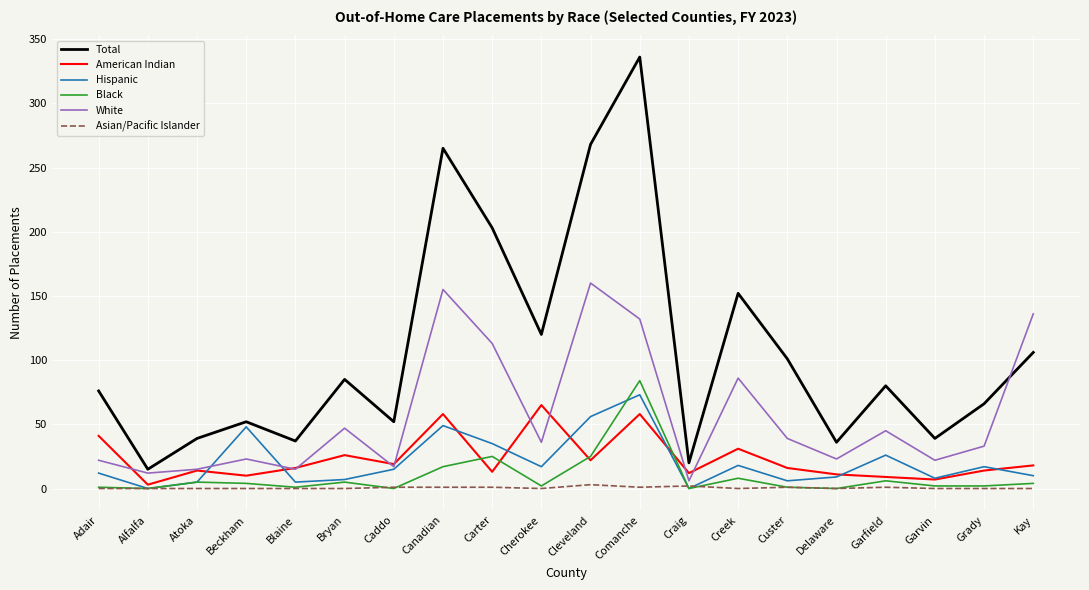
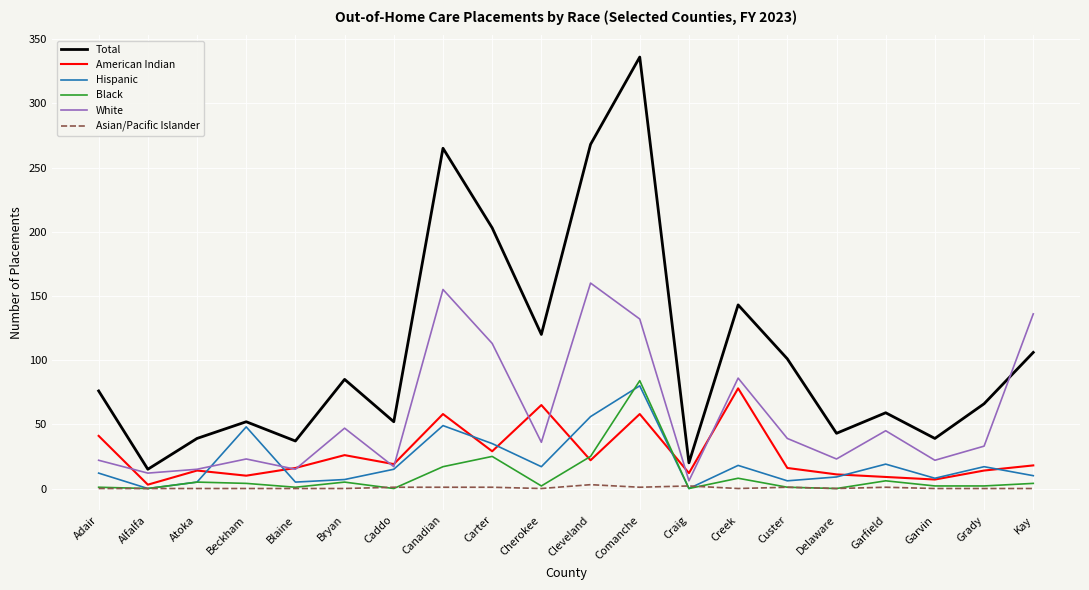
  {
    "Total": {
      "Adair": 76,
      "Alfalfa": 15,
      "Atoka": 39,
      "Beckham": 52,
      "Blaine": 37,
      "Bryan": 85,
      "Caddo": 52,
      "Canadian": 265,
      "Carter": 203,
      "Cherokee": 120,
      "Cleveland": 268,
      "Comanche": 336,
      "Craig": 20,
-     "Creek": 152,
+     "Creek": 143,
      "Custer": 101,
-     "Delaware": 36,
-     "Garfield": 80,
+     "Delaware": 43,
+     "Garfield": 59,
      "Garvin": 39,
      "Grady": 66,
      "Kay": 106
    },
    "American Indian": {
      "Adair": 41,
      "Alfalfa": 3,
      "Beckham": 10,
      "Bryan": 26,
      "Caddo": 19,
      "Canadian": 58,
-     "Carter": 13,
+     "Carter": 29,
      "Cherokee": 65,
      "Cleveland": 22,
      "Comanche": 58,
      "Craig": 12,
-     "Creek": 31,
+     "Creek": 78,
      "Custer": 16,
      "Delaware": 11,
      "Garfield": 9,
      "Grady": 14,
      "Kay": 18
    },
    "Hispanic": {
      "Adair": 12,
      "Beckham": 48,
      "Blaine": 5,
      "Bryan": 7,
      "Caddo": 15,
      "Canadian": 49,
      "Carter": 35,
      "Cherokee": 17,
      "Cleveland": 56,
-     "Comanche": 73,
+     "Comanche": 80,
      "Creek": 18,
      "Custer": 6,
      "Delaware": 9,
-     "Garfield": 26,
+     "Garfield": 19,
      "Grady": 17,
      "Kay": 10
    },
    "Black": {
      "Beckham": 4,
      "Bryan": 5,
      "Canadian": 17,
      "Carter": 25,
      "Cleveland": 25,
      "Comanche": 84,
      "Creek": 8,
      "Garfield": 6,
      "Kay": 4
    },
    "White": {
      "Adair": 22,
      "Alfalfa": 12,
      "Beckham": 23,
      "Bryan": 47,
      "Caddo": 17,
      "Canadian": 155,
      "Carter": 113,
      "Cherokee": 36,
      "Cleveland": 160,
      "Comanche": 132,
      "Craig": 6,
      "Creek": 86,
      "Custer": 39,
      "Delaware": 23,
      "Garfield": 45,
      "Garvin": 22,
      "Grady": 33,
      "Kay": 136
    },
    "Asian/Pacific Islander": {
      "Atoka": 0,
      "Beckham": 0,
      "Bryan": 0,
      "Canadian": 1,
      "Carter": 1,
      "Cleveland": 3,
      "Comanche": 1,
      "Creek": 0,
      "Garfield": 1,
      "Kay": 0
    }
  }
